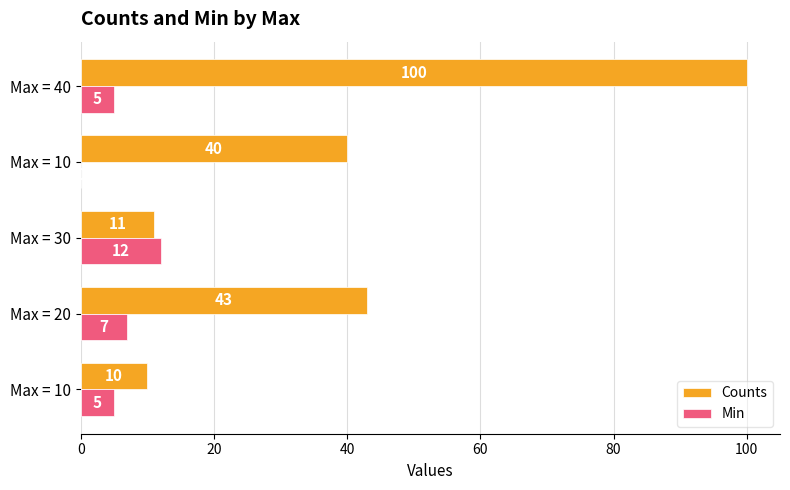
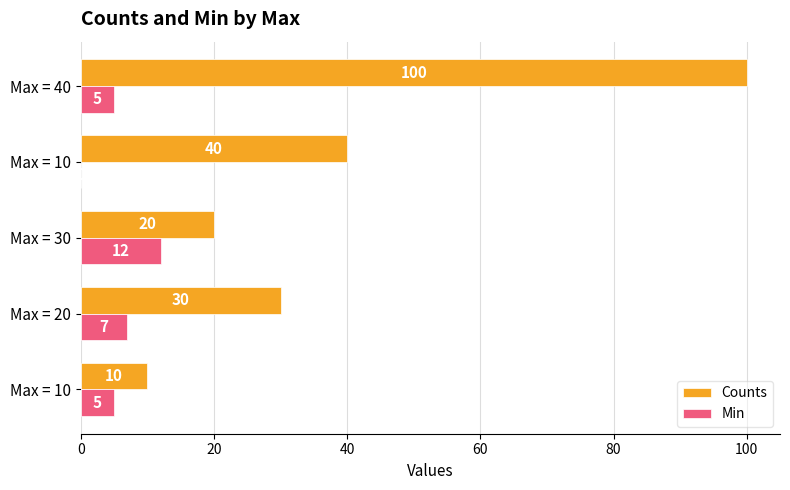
  {
    "Counts": {
      "Max = 40": 100,
-     "Max = 30": 11,
-     "Max = 20": 43
+     "Max = 30": 20,
+     "Max = 20": 30
    },
    "Min": {
      "Max = 40": 5,
      "Max = 30": 12,
      "Max = 20": 7
    }
  }
